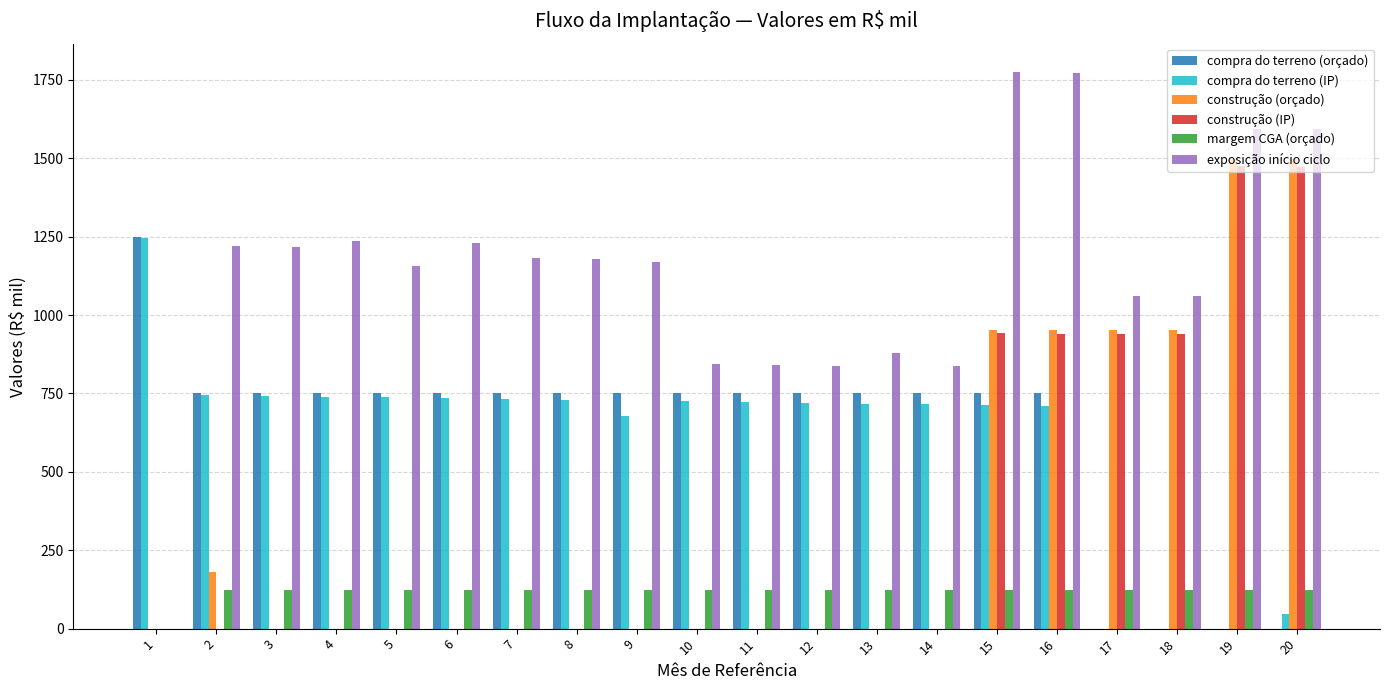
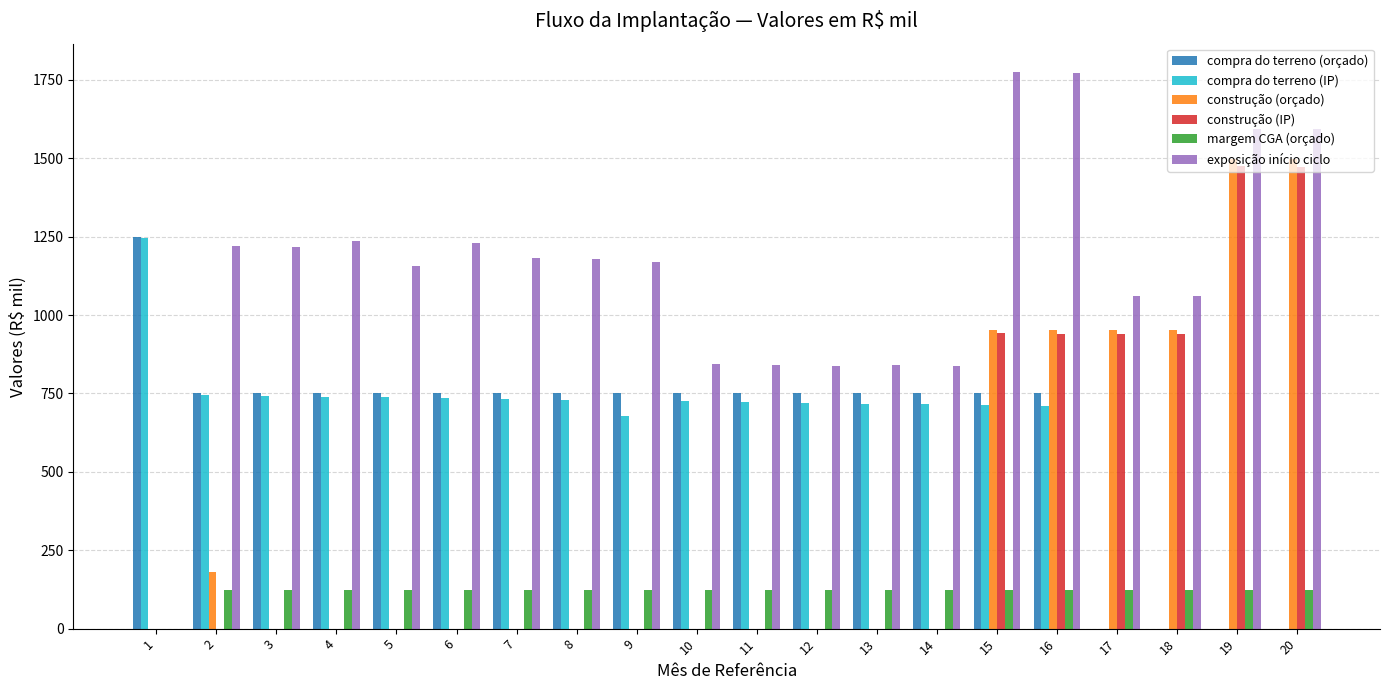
  {
    "compra do terreno (orçado)": {
      "1": 1250,
      "2": 750,
      "3": 750,
      "4": 750,
      "5": 750,
      "6": 750,
      "7": 750,
      "8": 750,
      "9": 750,
      "10": 750,
      "11": 750,
      "12": 750,
      "13": 750,
      "14": 750,
      "15": 750,
      "16": 750,
      "17": 0,
      "18": 0,
      "19": 0,
      "20": 0
    },
    "compra do terreno (IP)": {
      "1": 1250,
      "2": 750,
      "3": 740,
      "4": 740,
      "5": 740,
      "6": 740,
      "7": 730,
      "8": 730,
      "9": 680,
      "10": 730,
      "11": 720,
      "12": 720,
      "13": 720,
      "14": 720,
      "15": 710,
      "16": 710,
      "17": 0,
      "18": 0,
      "19": 0,
-     "20": 50
+     "20": 0
    },
    "construção (orçado)": {
      "1": 0,
      "2": 180,
      "3": 0,
      "4": 0,
      "5": 0,
      "6": 0,
      "7": 0,
      "8": 0,
      "9": 0,
      "10": 0,
      "11": 0,
      "12": 0,
      "13": 0,
      "14": 0,
      "15": 950,
      "16": 950,
      "17": 950,
      "18": 950
    },
    "construção (IP)": {
      "1": 0,
      "2": 0,
      "3": 0,
      "4": 0,
      "5": 0,
      "6": 0,
      "7": 0,
      "8": 0,
      "9": 0,
      "10": 0,
      "11": 0,
      "12": 0,
      "13": 0,
      "14": 0,
      "15": 940,
      "16": 940,
      "17": 940,
      "18": 940
    },
    "margem CGA (orçado)": {
      "1": 0,
      "2": 120,
      "3": 120,
      "4": 120,
      "5": 120,
      "6": 120,
      "7": 120,
      "8": 120,
      "9": 120,
      "10": 120,
      "11": 120,
      "12": 120,
      "13": 120,
      "14": 120,
      "15": 120,
      "16": 120,
      "17": 120,
      "18": 120,
      "19": 120,
      "20": 120
    },
    "exposição início ciclo": {
      "1": 0,
      "2": 1220,
      "3": 1220,
      "4": 1240,
      "5": 1160,
      "6": 1230,
      "7": 1180,
      "8": 1180,
      "9": 1170,
      "10": 840,
      "11": 840,
      "12": 840,
-     "13": 880,
+     "13": 840,
      "14": 840,
      "15": 1780,
      "16": 1770,
      "17": 1060,
      "18": 1060
    }
  }
